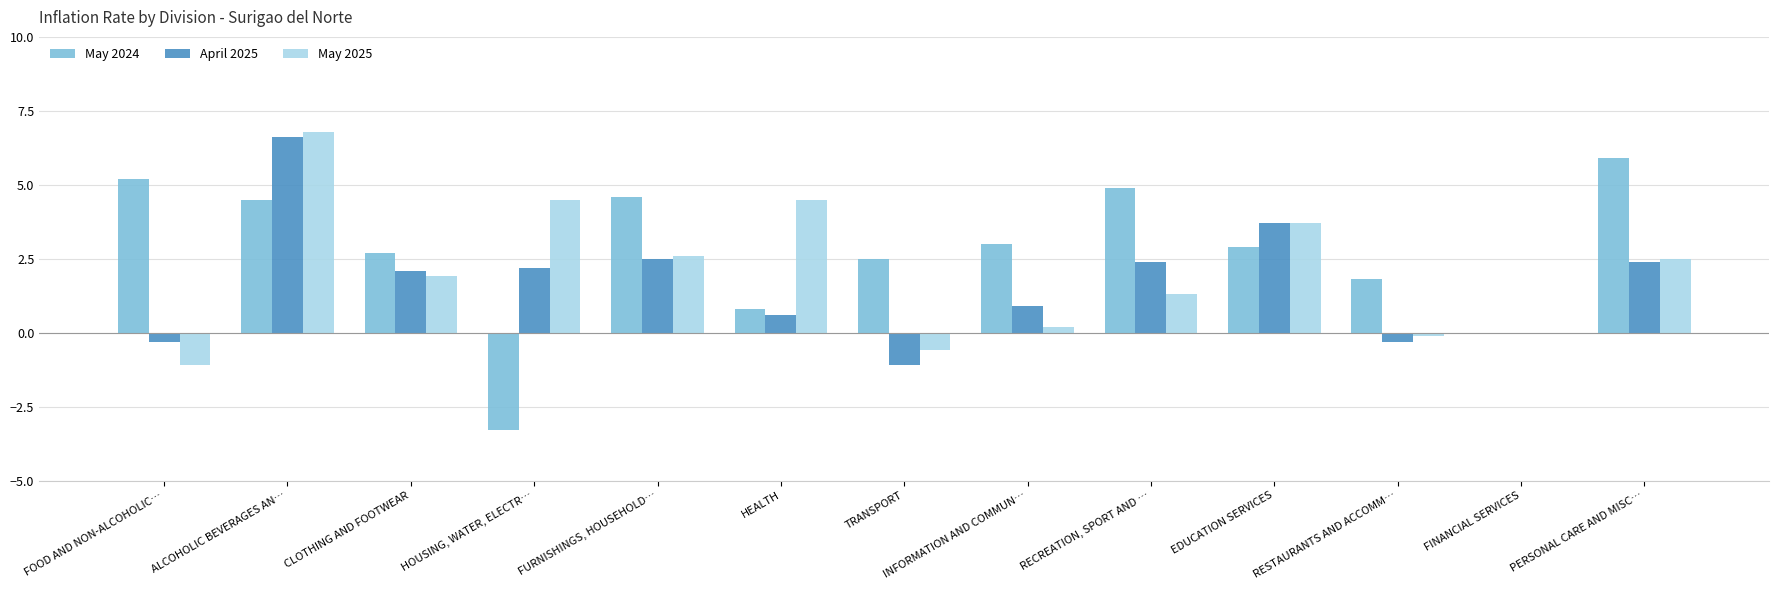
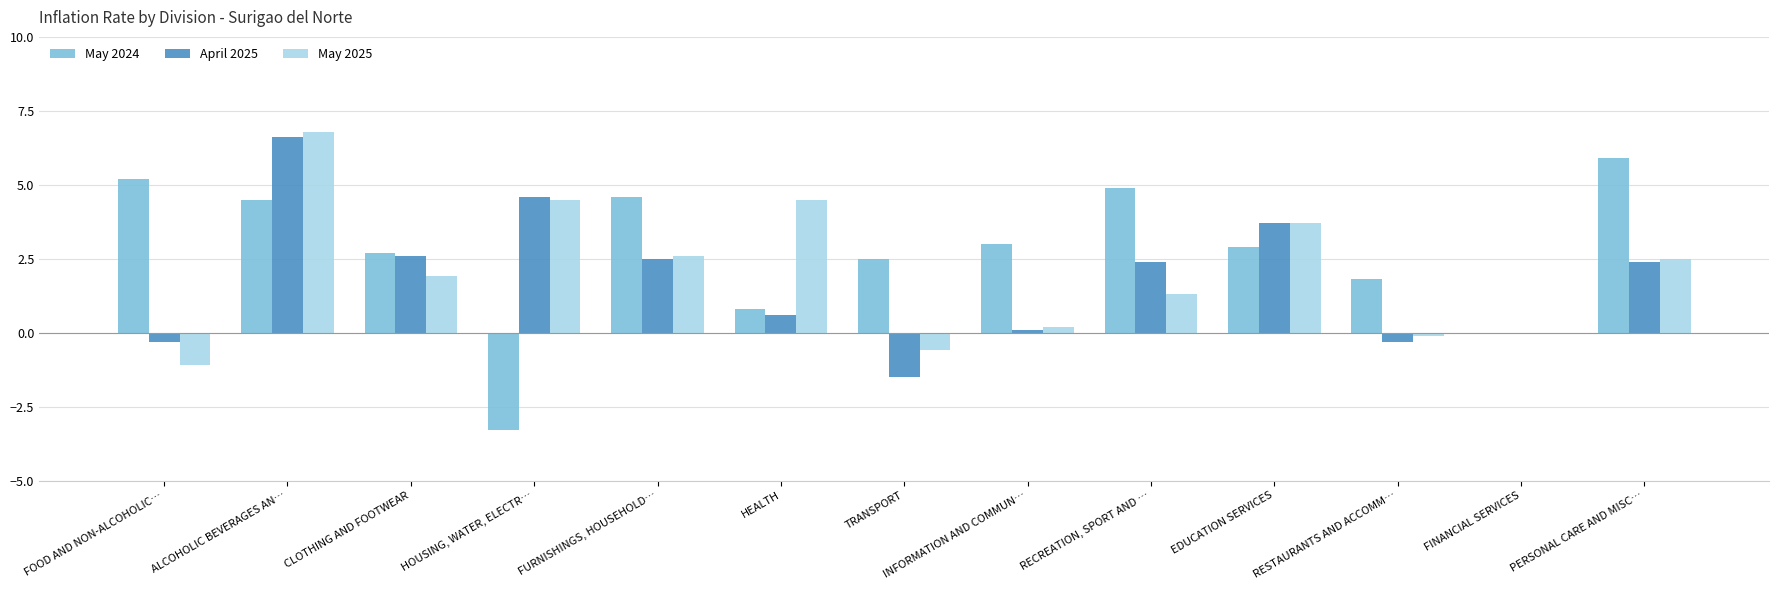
  {
    "April 2025": {
      "FOOD AND NON-ALCOHOLIC…": -0.3,
      "ALCOHOLIC BEVERAGES AN…": 6.6,
-     "CLOTHING AND FOOTWEAR": 2.1,
-     "HOUSING, WATER, ELECTR…": 2.2,
+     "CLOTHING AND FOOTWEAR": 2.6,
+     "HOUSING, WATER, ELECTR…": 4.6,
      "FURNISHINGS, HOUSEHOLD…": 2.5,
      "HEALTH": 0.6,
-     "TRANSPORT": -1.1,
-     "INFORMATION AND COMMUN…": 0.9,
+     "TRANSPORT": -1.5,
+     "INFORMATION AND COMMUN…": 0.1,
      "RECREATION, SPORT AND …": 2.4,
      "EDUCATION SERVICES": 3.7,
      "RESTAURANTS AND ACCOMM…": -0.3,
      "FINANCIAL SERVICES": 0.0,
      "PERSONAL CARE AND MISC…": 2.4
    }
  }
